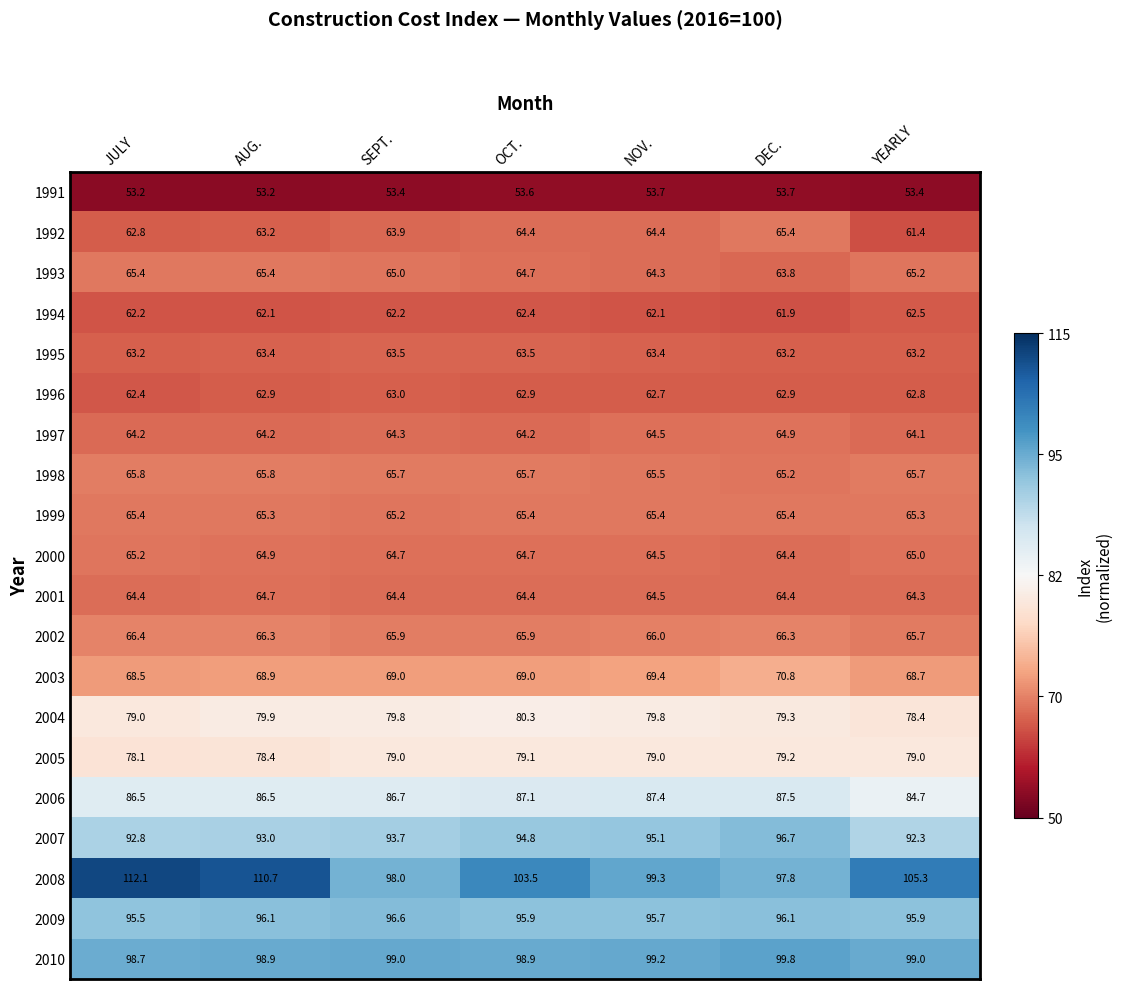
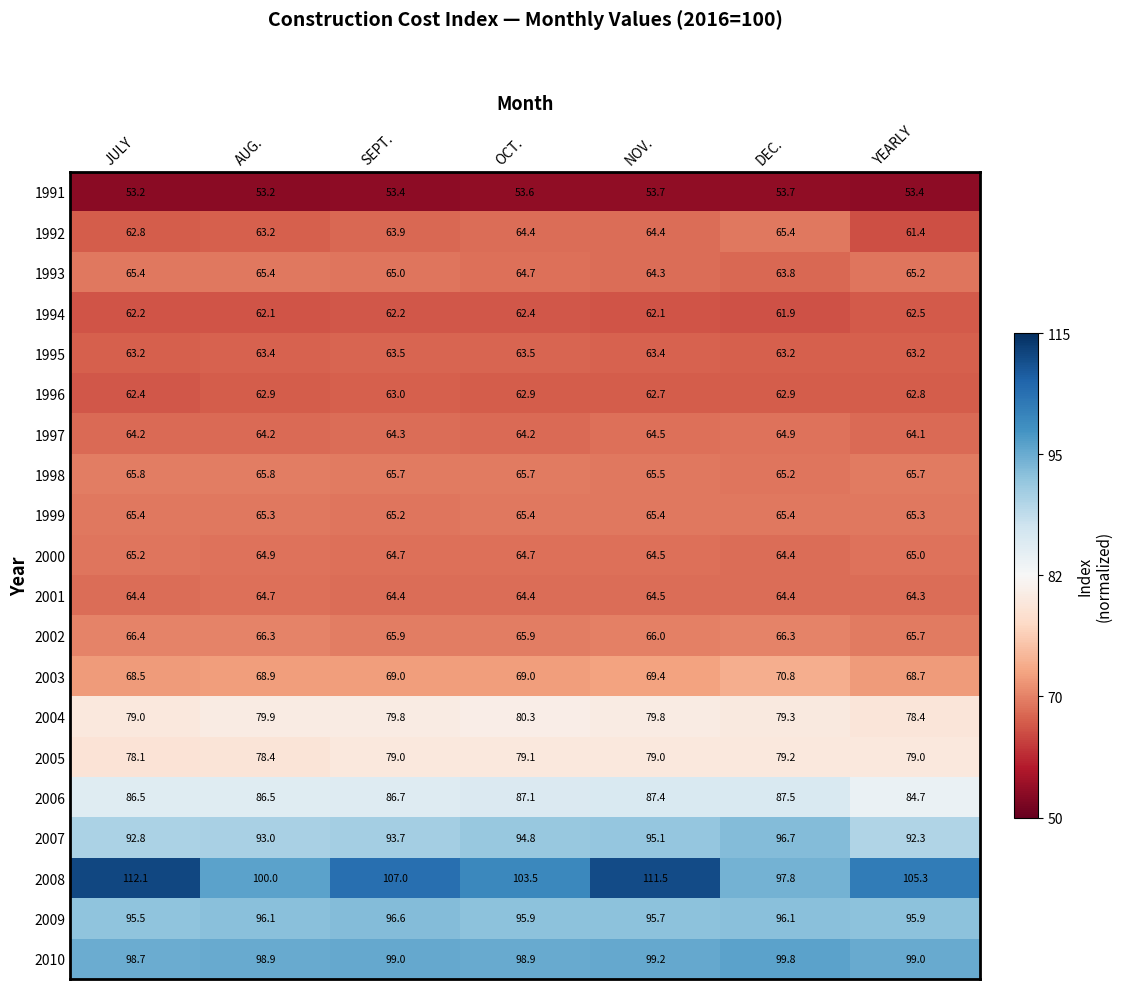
  {
    "1991": {
      "JULY": 53.2,
      "AUG.": 53.2,
      "SEPT.": 53.4,
      "OCT.": 53.6,
      "NOV.": 53.7,
      "DEC.": 53.7,
      "YEARLY": 53.4
    },
    "1992": {
      "JULY": 62.8,
      "AUG.": 63.2,
      "SEPT.": 63.9,
      "OCT.": 64.4,
      "NOV.": 64.4,
      "DEC.": 65.4,
      "YEARLY": 61.4
    },
    "1993": {
      "JULY": 65.4,
      "AUG.": 65.4,
      "SEPT.": 65.0,
      "OCT.": 64.7,
      "NOV.": 64.3,
      "DEC.": 63.8,
      "YEARLY": 65.2
    },
    "1994": {
      "JULY": 62.2,
      "AUG.": 62.1,
      "SEPT.": 62.2,
      "OCT.": 62.4,
      "NOV.": 62.1,
      "DEC.": 61.9,
      "YEARLY": 62.5
    },
    "1995": {
      "JULY": 63.2,
      "AUG.": 63.4,
      "SEPT.": 63.5,
      "OCT.": 63.5,
      "NOV.": 63.4,
      "DEC.": 63.2,
      "YEARLY": 63.2
    },
    "1996": {
      "JULY": 62.4,
      "AUG.": 62.9,
      "SEPT.": 63.0,
      "OCT.": 62.9,
      "NOV.": 62.7,
      "DEC.": 62.9,
      "YEARLY": 62.8
    },
    "1997": {
      "JULY": 64.2,
      "AUG.": 64.2,
      "SEPT.": 64.3,
      "OCT.": 64.2,
      "NOV.": 64.5,
      "DEC.": 64.9,
      "YEARLY": 64.1
    },
    "1998": {
      "JULY": 65.8,
      "AUG.": 65.8,
      "SEPT.": 65.7,
      "OCT.": 65.7,
      "NOV.": 65.5,
      "DEC.": 65.2,
      "YEARLY": 65.7
    },
    "1999": {
      "JULY": 65.4,
      "AUG.": 65.3,
      "SEPT.": 65.2,
      "OCT.": 65.4,
      "NOV.": 65.4,
      "DEC.": 65.4,
      "YEARLY": 65.3
    },
    "2000": {
      "JULY": 65.2,
      "AUG.": 64.9,
      "SEPT.": 64.7,
      "OCT.": 64.7,
      "NOV.": 64.5,
      "DEC.": 64.4,
      "YEARLY": 65.0
    },
    "2001": {
      "JULY": 64.4,
      "AUG.": 64.7,
      "SEPT.": 64.4,
      "OCT.": 64.4,
      "NOV.": 64.5,
      "DEC.": 64.4,
      "YEARLY": 64.3
    },
    "2002": {
      "JULY": 66.4,
      "AUG.": 66.3,
      "SEPT.": 65.9,
      "OCT.": 65.9,
      "NOV.": 66.0,
      "DEC.": 66.3,
      "YEARLY": 65.7
    },
    "2003": {
      "JULY": 68.5,
      "AUG.": 68.9,
      "SEPT.": 69.0,
      "OCT.": 69.0,
      "NOV.": 69.4,
      "DEC.": 70.8,
      "YEARLY": 68.7
    },
    "2004": {
      "JULY": 79.0,
      "AUG.": 79.9,
      "SEPT.": 79.8,
      "OCT.": 80.3,
      "NOV.": 79.8,
      "DEC.": 79.3,
      "YEARLY": 78.4
    },
    "2005": {
      "JULY": 78.1,
      "AUG.": 78.4,
      "SEPT.": 79.0,
      "OCT.": 79.1,
      "NOV.": 79.0,
      "DEC.": 79.2,
      "YEARLY": 79.0
    },
    "2006": {
      "JULY": 86.5,
      "AUG.": 86.5,
      "SEPT.": 86.7,
      "OCT.": 87.1,
      "NOV.": 87.4,
      "DEC.": 87.5,
      "YEARLY": 84.7
    },
    "2007": {
      "JULY": 92.8,
      "AUG.": 93.0,
      "SEPT.": 93.7,
      "OCT.": 94.8,
      "NOV.": 95.1,
      "DEC.": 96.7,
      "YEARLY": 92.3
    },
    "2008": {
      "JULY": 112.1,
-     "AUG.": 110.7,
-     "SEPT.": 98.0,
+     "AUG.": 100.0,
+     "SEPT.": 107.0,
      "OCT.": 103.5,
-     "NOV.": 99.3,
+     "NOV.": 111.5,
      "DEC.": 97.8,
      "YEARLY": 105.3
    },
    "2009": {
      "JULY": 95.5,
      "AUG.": 96.1,
      "SEPT.": 96.6,
      "OCT.": 95.9,
      "NOV.": 95.7,
      "DEC.": 96.1,
      "YEARLY": 95.9
    },
    "2010": {
      "JULY": 98.7,
      "AUG.": 98.9,
      "SEPT.": 99.0,
      "OCT.": 98.9,
      "NOV.": 99.2,
      "DEC.": 99.8,
      "YEARLY": 99.0
    }
  }
